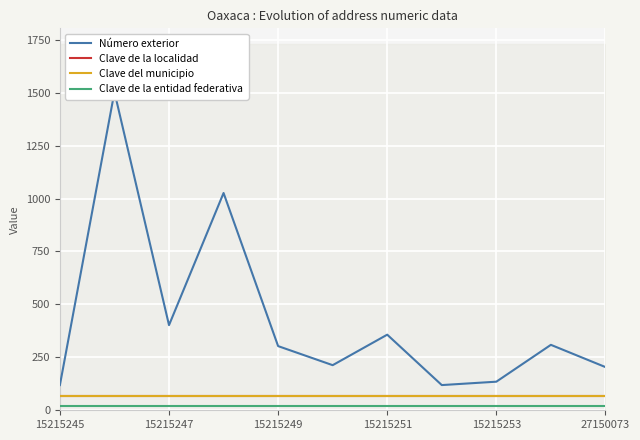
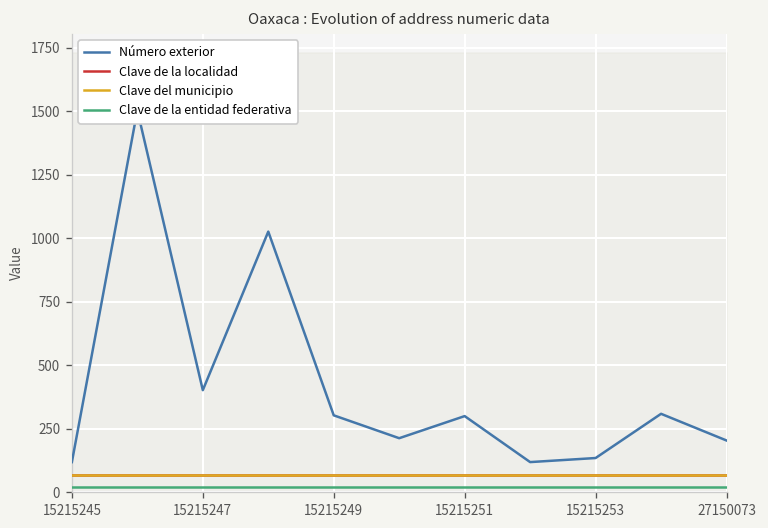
  {
    "Número exterior": {
      "15215245": 120,
      "15215247": 400,
      "15215249": 300,
-     "15215251": 360,
+     "15215251": 300,
      "15215253": 140,
      "27150073": 200
    },
    "Clave del municipio": {
      "15215245": 70,
      "15215247": 70,
      "15215249": 70,
      "15215251": 70,
      "15215253": 70,
      "27150073": 70
    },
    "Clave de la entidad federativa": {
      "15215245": 20,
      "15215247": 20,
      "15215249": 20,
      "15215251": 20,
      "15215253": 20,
      "27150073": 20
    }
  }
